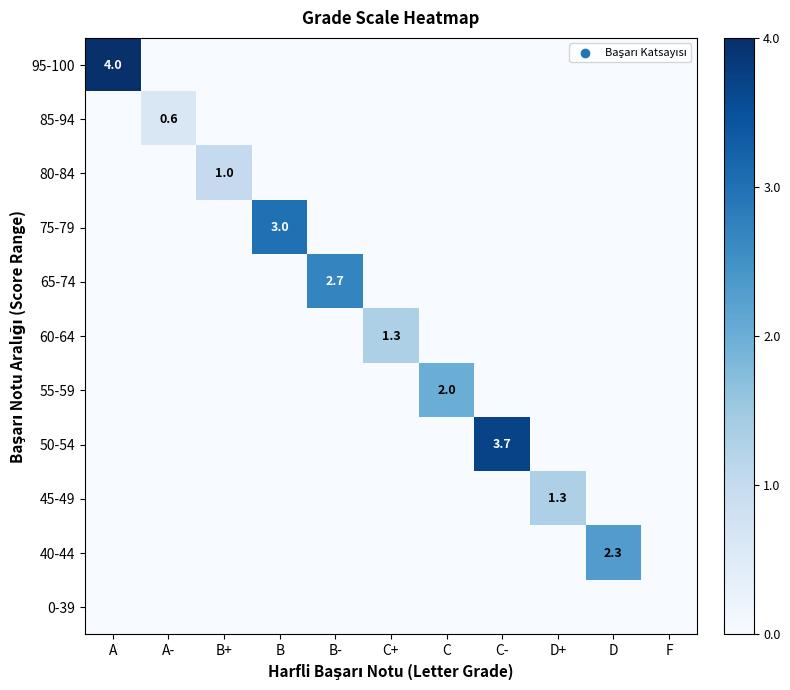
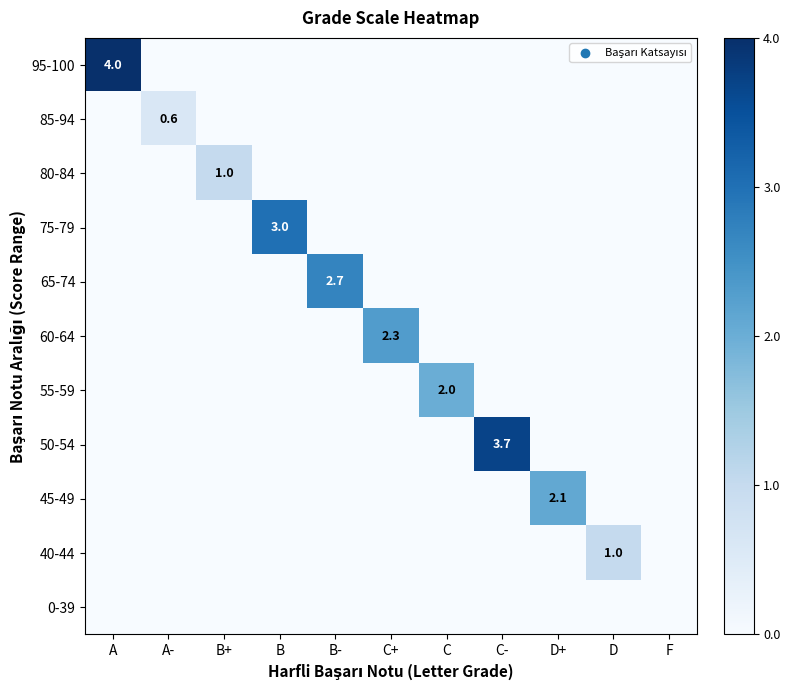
  {
    "95-100": {
      "A": 4.0
    },
    "85-94": {
      "A-": 0.6
    },
    "80-84": {
      "B+": 1.0
    },
    "75-79": {
      "B": 3.0
    },
    "65-74": {
      "B-": 2.7
    },
    "60-64": {
-     "C+": 1.3
+     "C+": 2.3
    },
    "55-59": {
      "C": 2.0
    },
    "50-54": {
      "C-": 3.7
    },
    "45-49": {
-     "D+": 1.3
+     "D+": 2.1
    },
    "40-44": {
-     "D": 2.3
+     "D": 1.0
    }
  }
